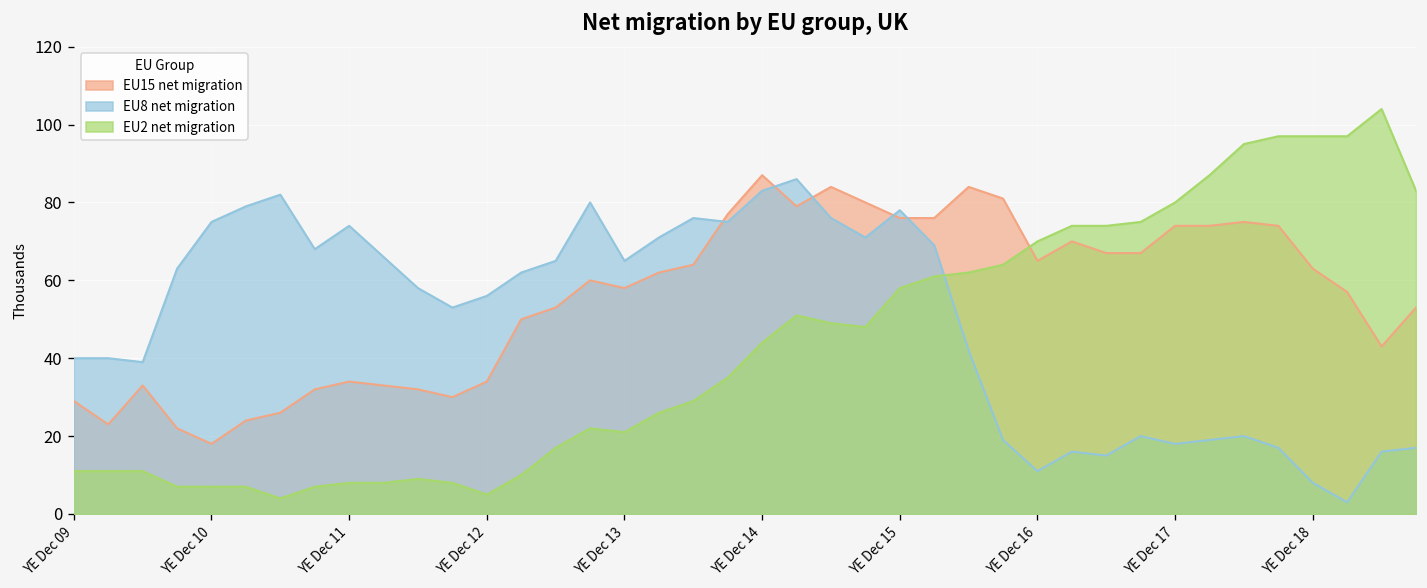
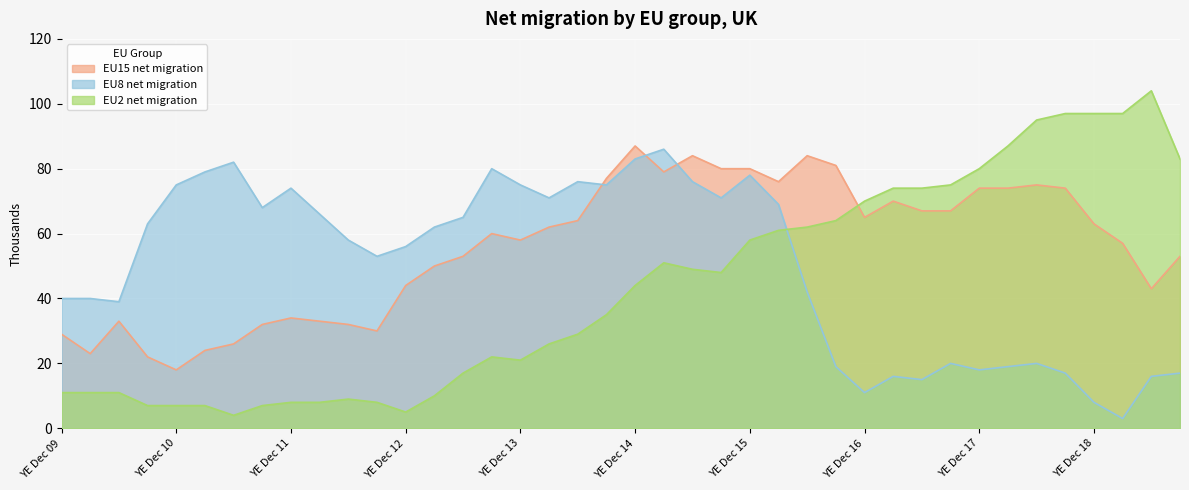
  {
    "EU15 net migration": {
      "YE Dec 09": 29,
      "YE Dec 10": 18,
      "YE Dec 11": 34,
-     "YE Dec 12": 34,
+     "YE Dec 12": 44,
      "YE Dec 13": 58,
      "YE Dec 14": 87,
-     "YE Dec 15": 76,
+     "YE Dec 15": 80,
      "YE Dec 16": 65,
      "YE Dec 17": 74,
      "YE Dec 18": 63
    },
    "EU8 net migration": {
      "YE Dec 09": 40,
      "YE Dec 10": 75,
      "YE Dec 11": 74,
      "YE Dec 12": 56,
-     "YE Dec 13": 65,
+     "YE Dec 13": 75,
      "YE Dec 14": 83,
      "YE Dec 15": 78,
      "YE Dec 16": 11,
      "YE Dec 17": 18,
      "YE Dec 18": 8
    },
    "EU2 net migration": {
      "YE Dec 09": 11,
      "YE Dec 10": 7,
      "YE Dec 11": 8,
      "YE Dec 12": 5,
      "YE Dec 13": 21,
      "YE Dec 14": 44,
      "YE Dec 15": 58,
      "YE Dec 16": 70,
      "YE Dec 17": 80,
      "YE Dec 18": 97
    }
  }
